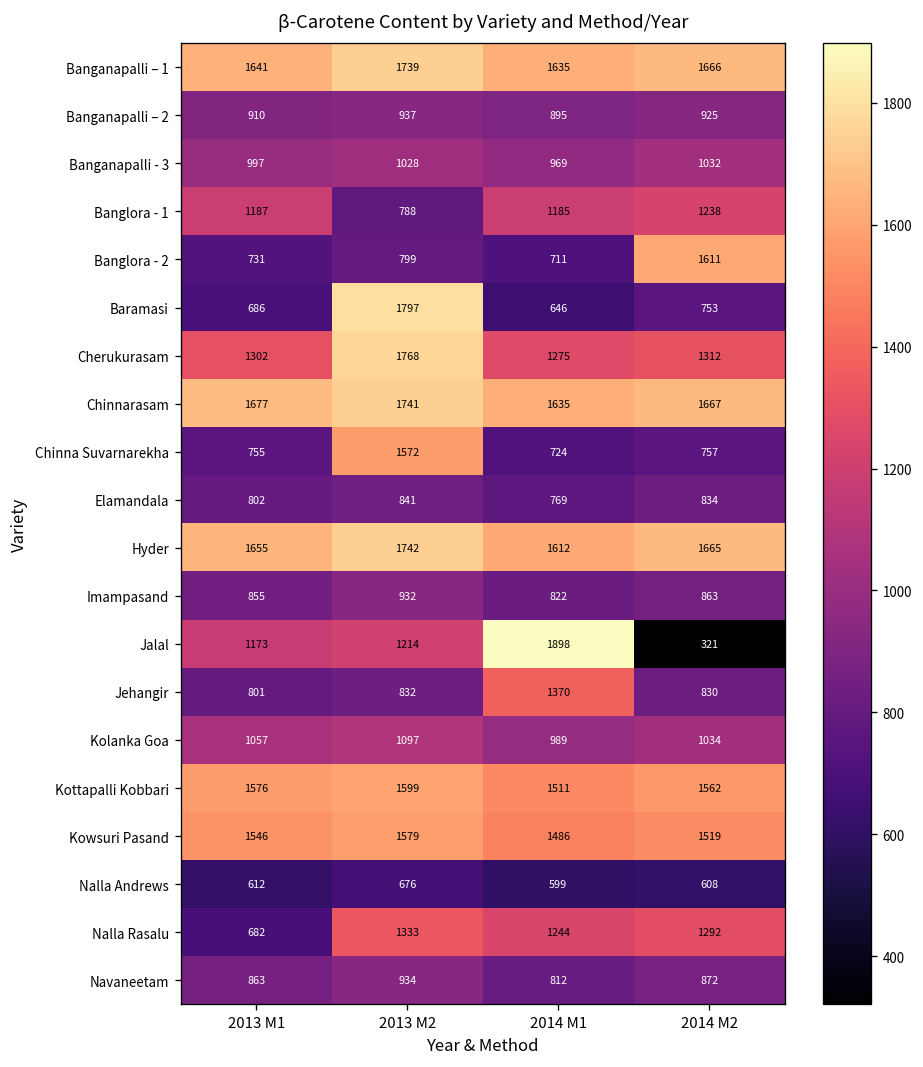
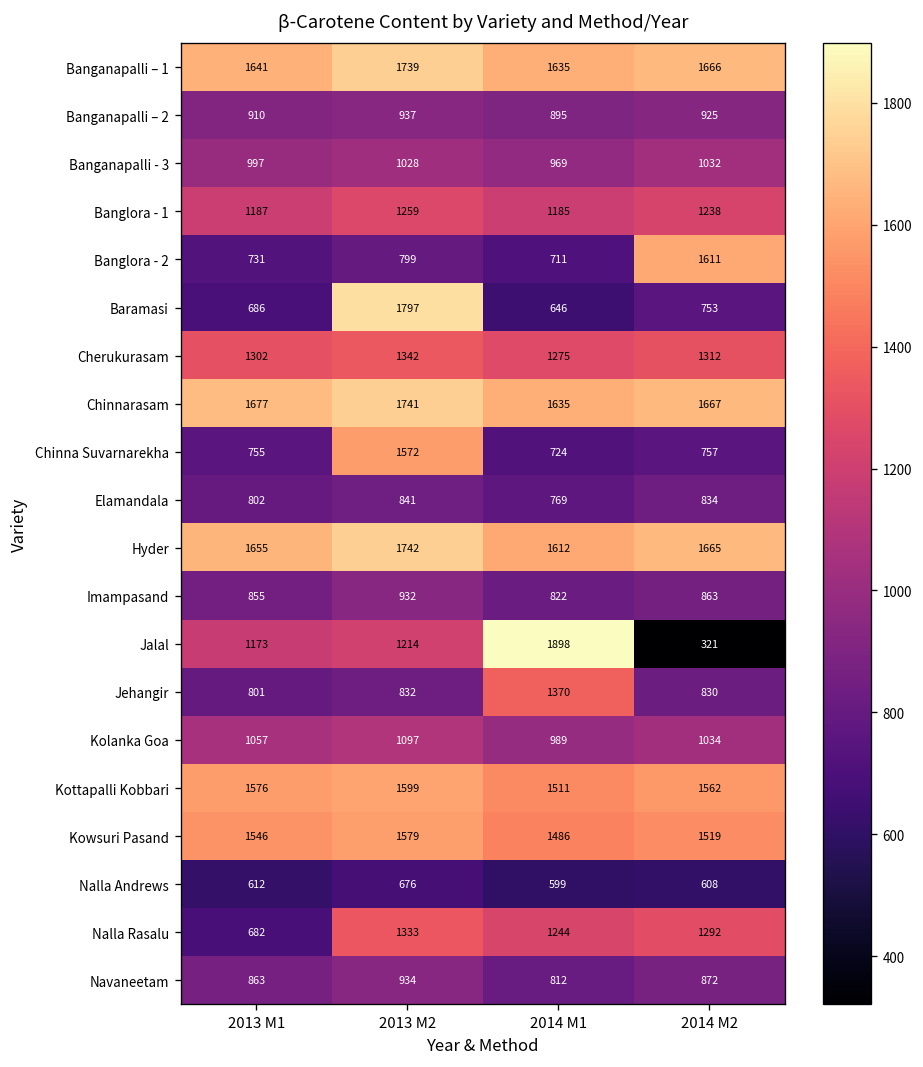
  {
    "Banganapalli – 1": {
      "2013 M1": 1641,
      "2013 M2": 1739,
      "2014 M1": 1635,
      "2014 M2": 1666
    },
    "Banganapalli – 2": {
      "2013 M1": 910,
      "2013 M2": 937,
      "2014 M1": 895,
      "2014 M2": 925
    },
    "Banganapalli - 3": {
      "2013 M1": 997,
      "2013 M2": 1028,
      "2014 M1": 969,
      "2014 M2": 1032
    },
    "Banglora - 1": {
      "2013 M1": 1187,
-     "2013 M2": 788,
+     "2013 M2": 1259,
      "2014 M1": 1185,
      "2014 M2": 1238
    },
    "Banglora - 2": {
      "2013 M1": 731,
      "2013 M2": 799,
      "2014 M1": 711,
      "2014 M2": 1611
    },
    "Baramasi": {
      "2013 M1": 686,
      "2013 M2": 1797,
      "2014 M1": 646,
      "2014 M2": 753
    },
    "Cherukurasam": {
      "2013 M1": 1302,
-     "2013 M2": 1768,
+     "2013 M2": 1342,
      "2014 M1": 1275,
      "2014 M2": 1312
    },
    "Chinnarasam": {
      "2013 M1": 1677,
      "2013 M2": 1741,
      "2014 M1": 1635,
      "2014 M2": 1667
    },
    "Chinna Suvarnarekha": {
      "2013 M1": 755,
      "2013 M2": 1572,
      "2014 M1": 724,
      "2014 M2": 757
    },
    "Elamandala": {
      "2013 M1": 802,
      "2013 M2": 841,
      "2014 M1": 769,
      "2014 M2": 834
    },
    "Hyder": {
      "2013 M1": 1655,
      "2013 M2": 1742,
      "2014 M1": 1612,
      "2014 M2": 1665
    },
    "Imampasand": {
      "2013 M1": 855,
      "2013 M2": 932,
      "2014 M1": 822,
      "2014 M2": 863
    },
    "Jalal": {
      "2013 M1": 1173,
      "2013 M2": 1214,
      "2014 M1": 1898,
      "2014 M2": 321
    },
    "Jehangir": {
      "2013 M1": 801,
      "2013 M2": 832,
      "2014 M1": 1370,
      "2014 M2": 830
    },
    "Kolanka Goa": {
      "2013 M1": 1057,
      "2013 M2": 1097,
      "2014 M1": 989,
      "2014 M2": 1034
    },
    "Kottapalli Kobbari": {
      "2013 M1": 1576,
      "2013 M2": 1599,
      "2014 M1": 1511,
      "2014 M2": 1562
    },
    "Kowsuri Pasand": {
      "2013 M1": 1546,
      "2013 M2": 1579,
      "2014 M1": 1486,
      "2014 M2": 1519
    },
    "Nalla Andrews": {
      "2013 M1": 612,
      "2013 M2": 676,
      "2014 M1": 599,
      "2014 M2": 608
    },
    "Nalla Rasalu": {
      "2013 M1": 682,
      "2013 M2": 1333,
      "2014 M1": 1244,
      "2014 M2": 1292
    },
    "Navaneetam": {
      "2013 M1": 863,
      "2013 M2": 934,
      "2014 M1": 812,
      "2014 M2": 872
    }
  }
